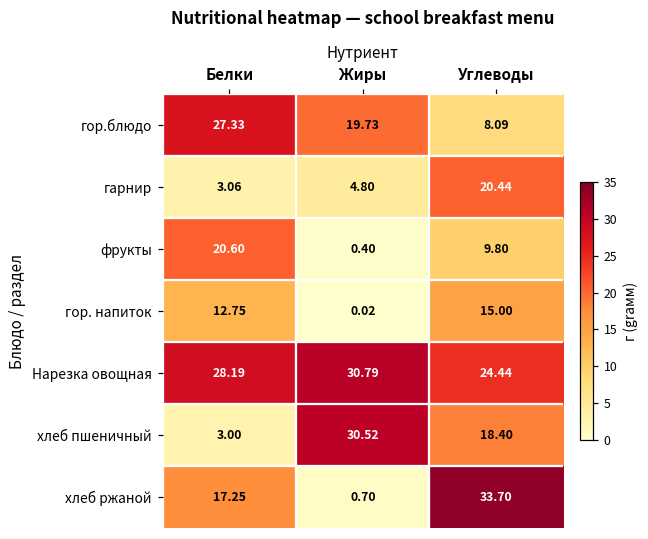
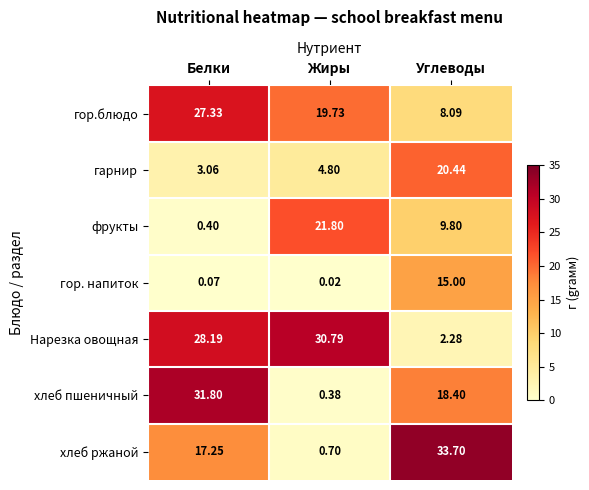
  {
    "гор.блюдо": {
      "Белки": 27.33,
      "Жиры": 19.73,
      "Углеводы": 8.09
    },
    "гарнир": {
      "Белки": 3.06,
      "Жиры": 4.80,
      "Углеводы": 20.44
    },
    "фрукты": {
-     "Белки": 20.60,
-     "Жиры": 0.40,
+     "Белки": 0.40,
+     "Жиры": 21.80,
      "Углеводы": 9.80
    },
    "гор. напиток": {
-     "Белки": 12.75,
+     "Белки": 0.07,
      "Жиры": 0.02,
      "Углеводы": 15.00
    },
    "Нарезка овощная": {
      "Белки": 28.19,
      "Жиры": 30.79,
-     "Углеводы": 24.44
+     "Углеводы": 2.28
    },
    "хлеб пшеничный": {
-     "Белки": 3.00,
-     "Жиры": 30.52,
+     "Белки": 31.80,
+     "Жиры": 0.38,
      "Углеводы": 18.40
    },
    "хлеб ржаной": {
      "Белки": 17.25,
      "Жиры": 0.70,
      "Углеводы": 33.70
    }
  }
